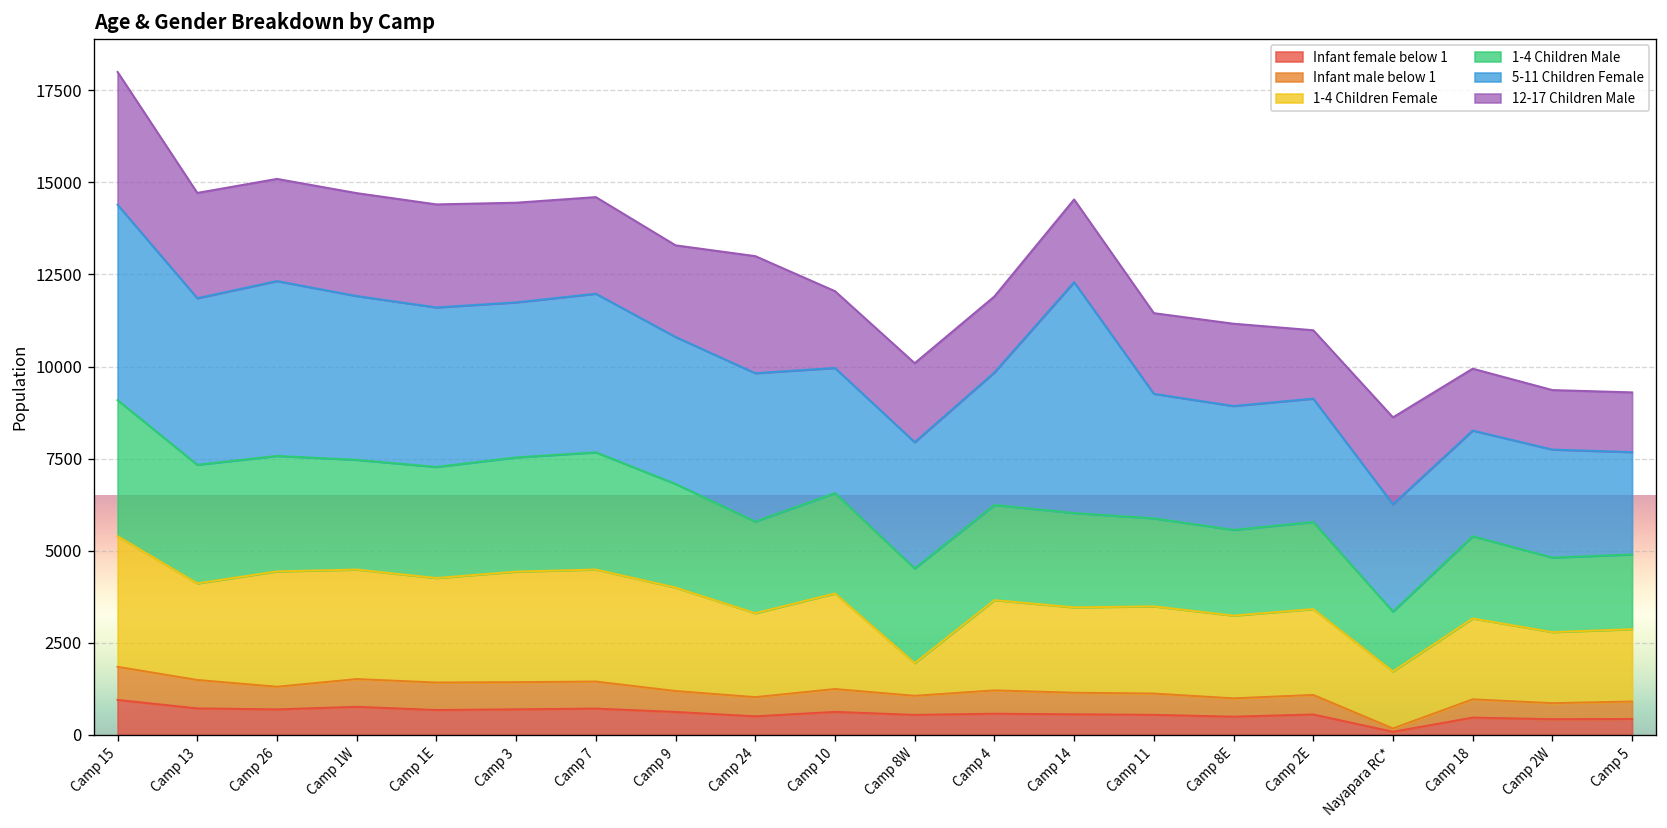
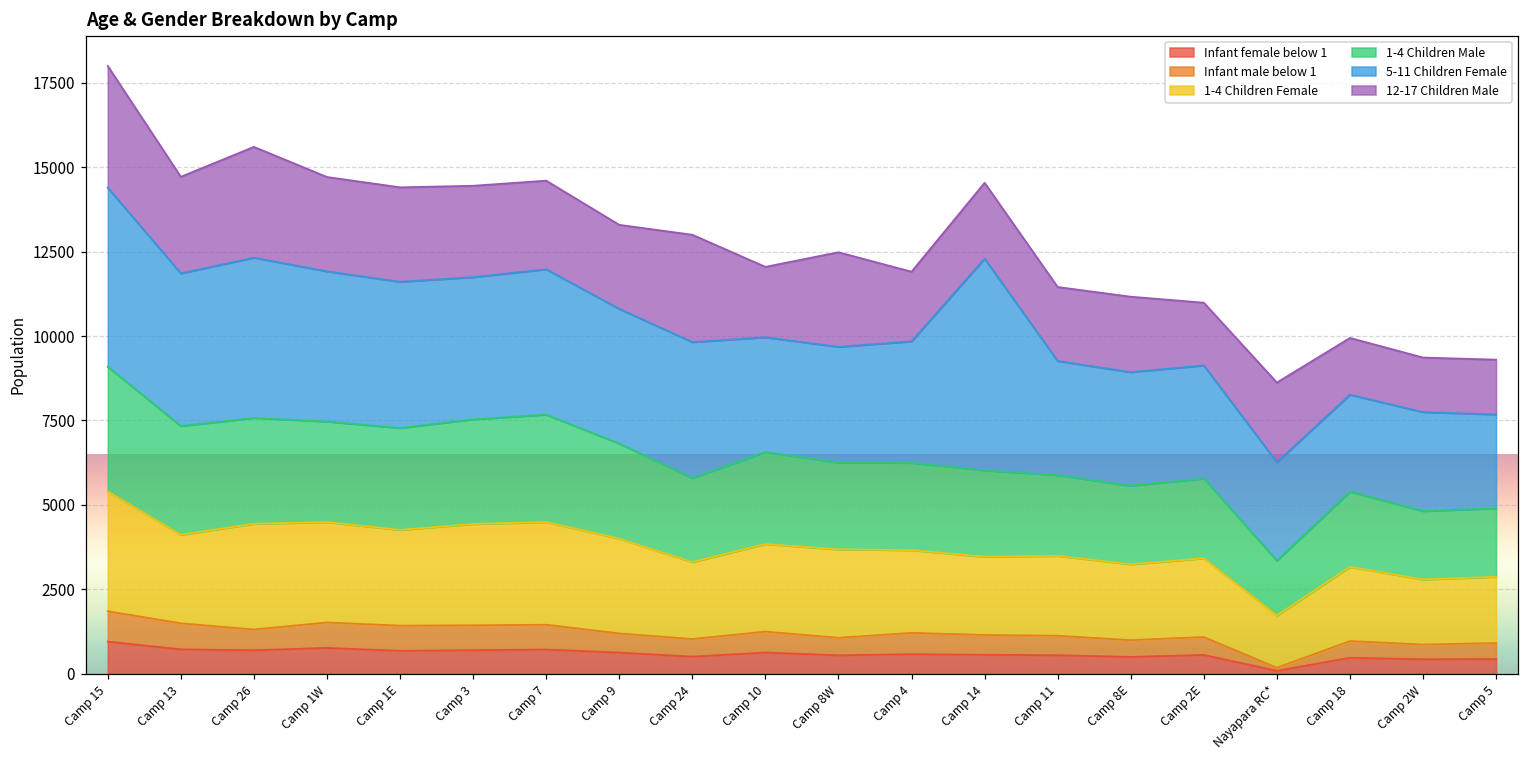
  {
    "1-4 Children Female": {
      "Camp 15": 3500,
      "Camp 13": 2600,
      "Camp 26": 3100,
      "Camp 1W": 3000,
      "Camp 1E": 2800,
      "Camp 3": 3000,
      "Camp 7": 3000,
      "Camp 9": 2800,
      "Camp 24": 2300,
      "Camp 10": 2600,
-     "Camp 8W": 900,
+     "Camp 8W": 2600,
      "Camp 4": 2500,
      "Camp 14": 2300,
      "Camp 11": 2400,
      "Camp 8E": 2200,
      "Camp 2E": 2300,
      "Nayapara RC*": 1500,
      "Camp 18": 2200,
      "Camp 2W": 1900,
      "Camp 5": 2000
    },
    "1-4 Children Male": {
      "Camp 15": 3700,
      "Camp 13": 3200,
      "Camp 26": 3100,
      "Camp 1W": 3000,
      "Camp 1E": 3000,
      "Camp 3": 3100,
      "Camp 7": 3200,
      "Camp 9": 2800,
      "Camp 24": 2500,
      "Camp 10": 2700,
      "Camp 8W": 2600,
      "Camp 4": 2600,
      "Camp 14": 2600,
      "Camp 11": 2400,
      "Camp 8E": 2300,
      "Camp 2E": 2400,
      "Nayapara RC*": 1600,
      "Camp 18": 2200,
      "Camp 2W": 2000,
      "Camp 5": 2000
    },
    "5-11 Children Female": {
      "Camp 15": 5300,
      "Camp 13": 4500,
      "Camp 26": 4700,
      "Camp 1W": 4400,
      "Camp 1E": 4300,
      "Camp 3": 4200,
      "Camp 7": 4300,
      "Camp 9": 4000,
      "Camp 24": 4000,
      "Camp 10": 3400,
      "Camp 8W": 3400,
      "Camp 4": 3600,
      "Camp 14": 6300,
      "Camp 11": 3400,
      "Camp 8E": 3400,
      "Camp 2E": 3300,
      "Nayapara RC*": 2900,
      "Camp 18": 2900,
      "Camp 2W": 2900,
      "Camp 5": 2800
    },
    "12-17 Children Male": {
      "Camp 15": 3600,
      "Camp 13": 2900,
-     "Camp 26": 2800,
+     "Camp 26": 3300,
      "Camp 1W": 2800,
      "Camp 1E": 2800,
      "Camp 3": 2700,
      "Camp 7": 2600,
      "Camp 9": 2500,
      "Camp 24": 3200,
      "Camp 10": 2100,
-     "Camp 8W": 2100,
+     "Camp 8W": 2800,
      "Camp 4": 2100,
      "Camp 14": 2200,
      "Camp 11": 2200,
      "Camp 8E": 2200,
      "Camp 2E": 1900,
      "Nayapara RC*": 2400,
      "Camp 18": 1700,
      "Camp 2W": 1600,
      "Camp 5": 1600
    }
  }
